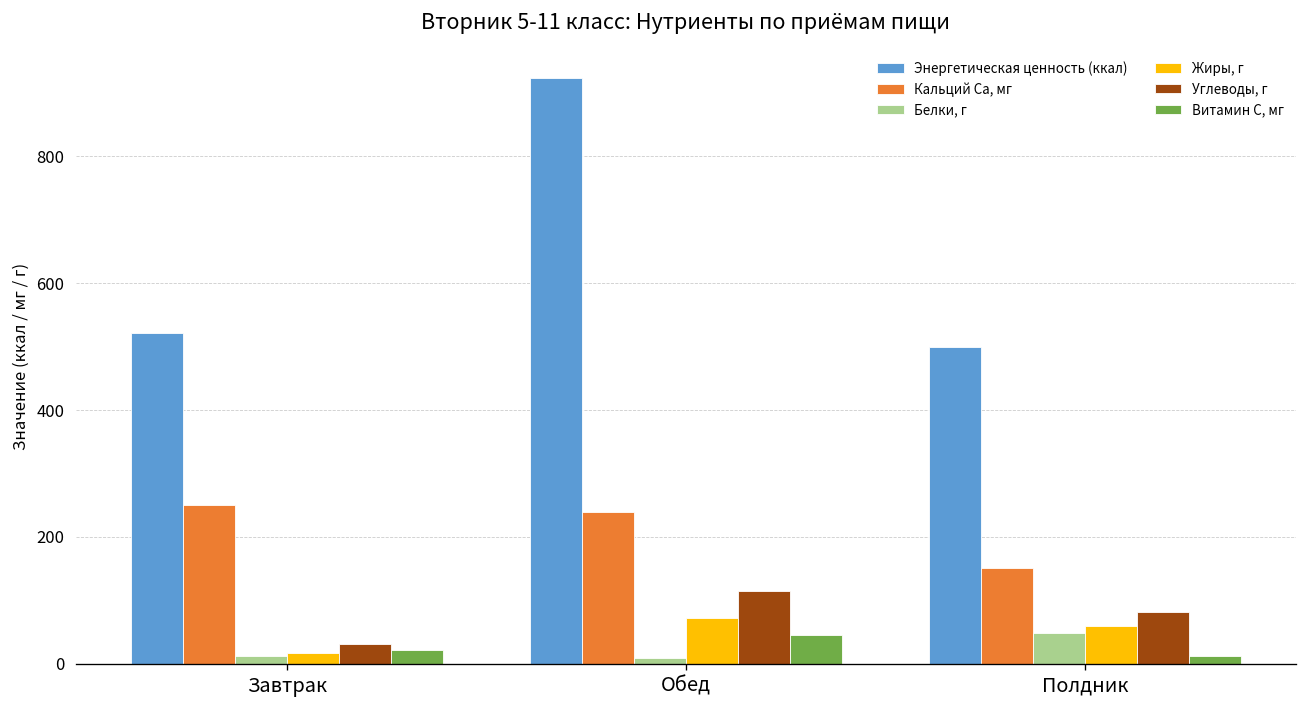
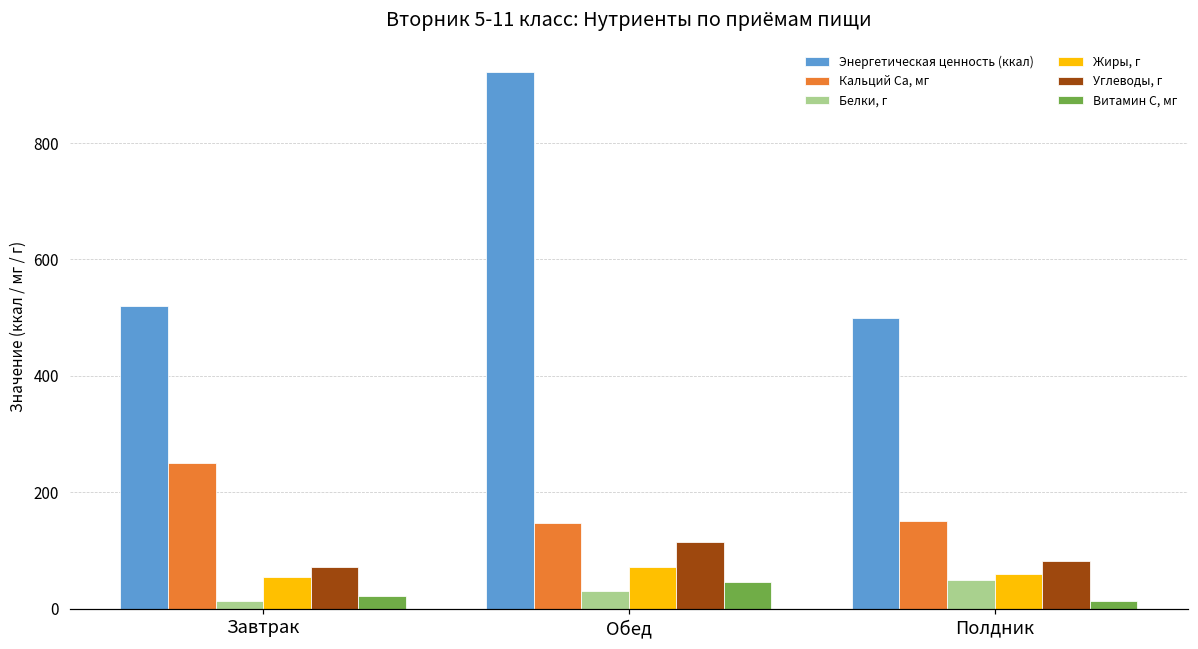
  {
    "Энергетическая ценность (ккал)": {
      "Завтрак": 520,
      "Обед": 920,
      "Полдник": 500
    },
    "Кальций Ca, мг": {
      "Завтрак": 250,
-     "Обед": 240,
+     "Обед": 150,
      "Полдник": 150
    },
    "Белки, г": {
      "Завтрак": 10,
-     "Обед": 10,
+     "Обед": 30,
      "Полдник": 50
    },
    "Жиры, г": {
-     "Завтрак": 20,
+     "Завтрак": 50,
      "Обед": 70,
      "Полдник": 60
    },
    "Углеводы, г": {
-     "Завтрак": 30,
+     "Завтрак": 70,
      "Обед": 110,
      "Полдник": 80
    },
    "Витамин С, мг": {
      "Завтрак": 20,
      "Обед": 50,
      "Полдник": 10
    }
  }
